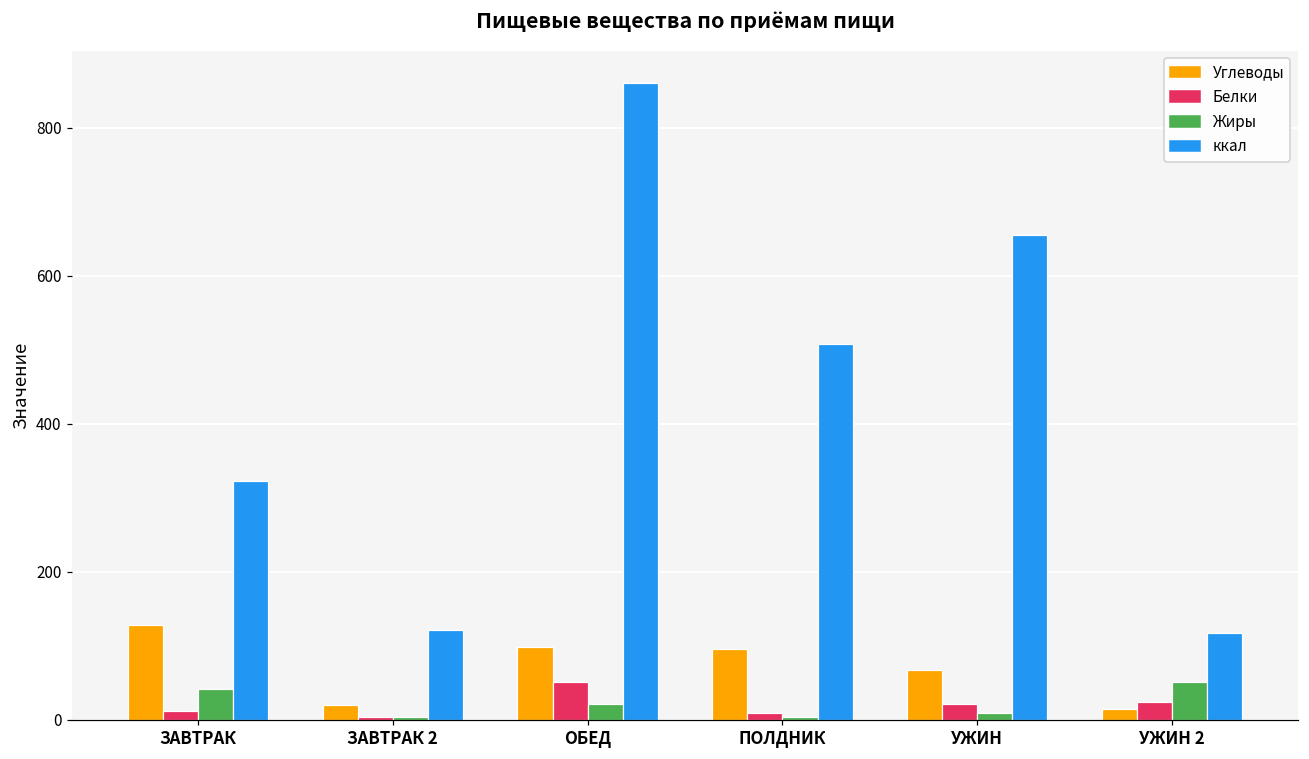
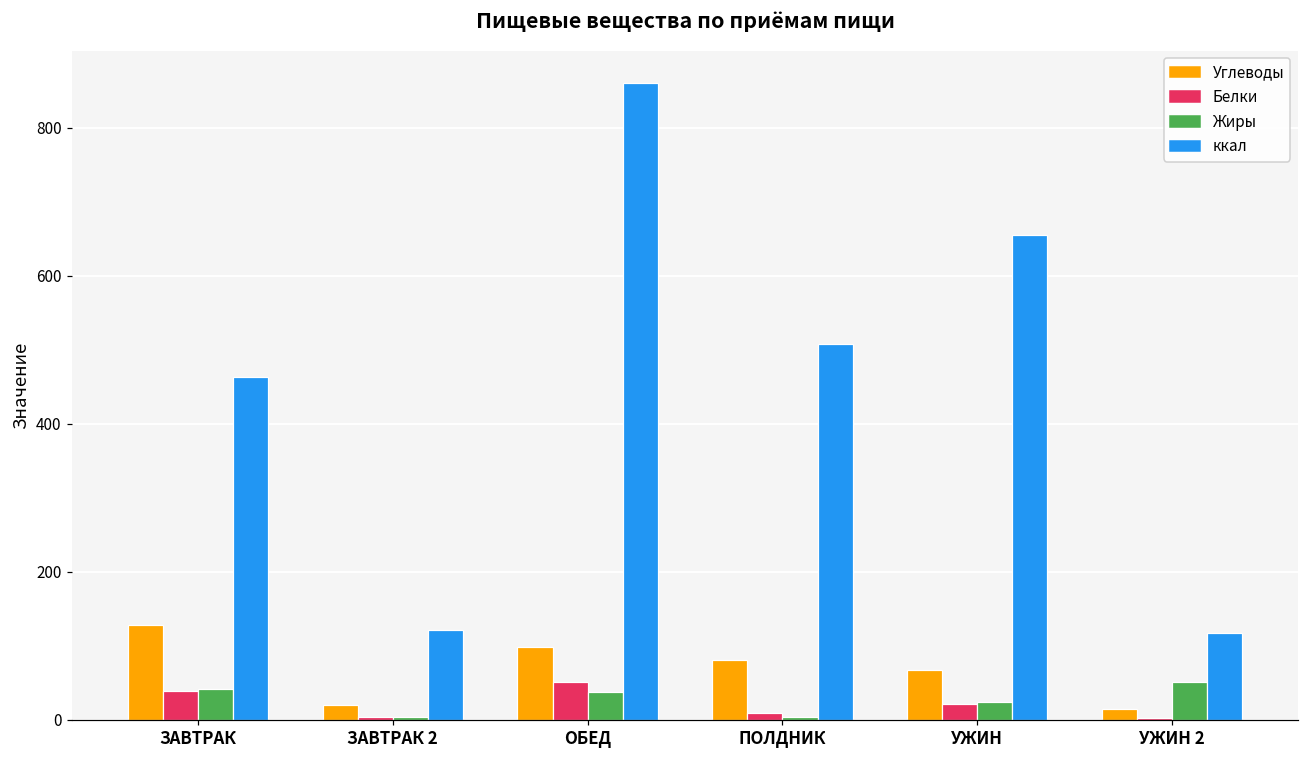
  {
    "Углеводы": {
      "ЗАВТРАК": 130,
      "ЗАВТРАК 2": 20,
      "ОБЕД": 100,
-     "ПОЛДНИК": 100,
+     "ПОЛДНИК": 80,
      "УЖИН": 70,
      "УЖИН 2": 10
    },
    "Белки": {
-     "ЗАВТРАК": 10,
+     "ЗАВТРАК": 40,
      "ЗАВТРАК 2": 0,
      "ОБЕД": 50,
      "ПОЛДНИК": 10,
      "УЖИН": 20,
-     "УЖИН 2": 20
+     "УЖИН 2": 0
    },
    "Жиры": {
      "ЗАВТРАК": 40,
-     "ОБЕД": 20,
-     "УЖИН": 10,
+     "ОБЕД": 40,
+     "УЖИН": 20,
      "УЖИН 2": 50
    },
    "ккал": {
-     "ЗАВТРАК": 320,
+     "ЗАВТРАК": 460,
      "ЗАВТРАК 2": 120,
      "ОБЕД": 860,
      "ПОЛДНИК": 510,
      "УЖИН": 660,
      "УЖИН 2": 120
    }
  }
